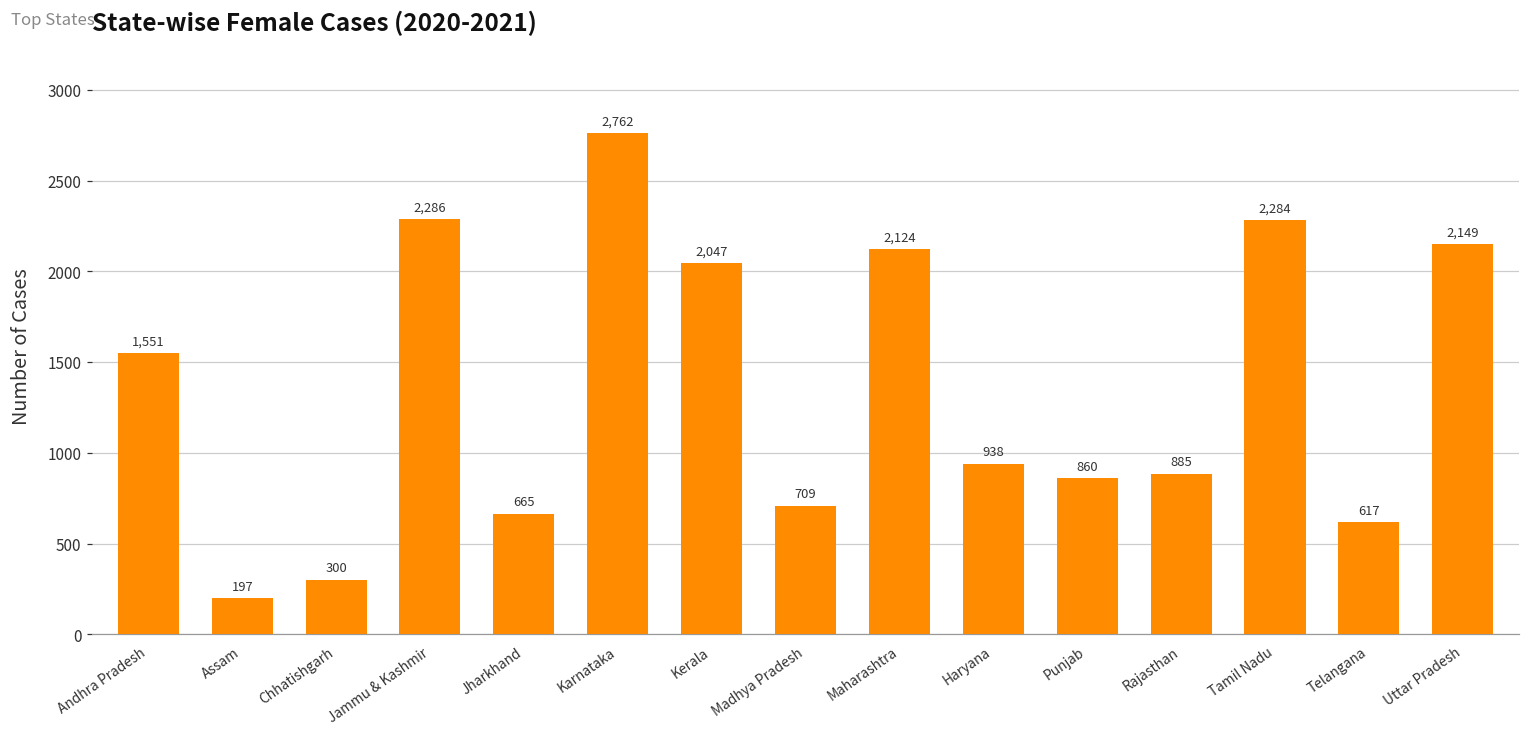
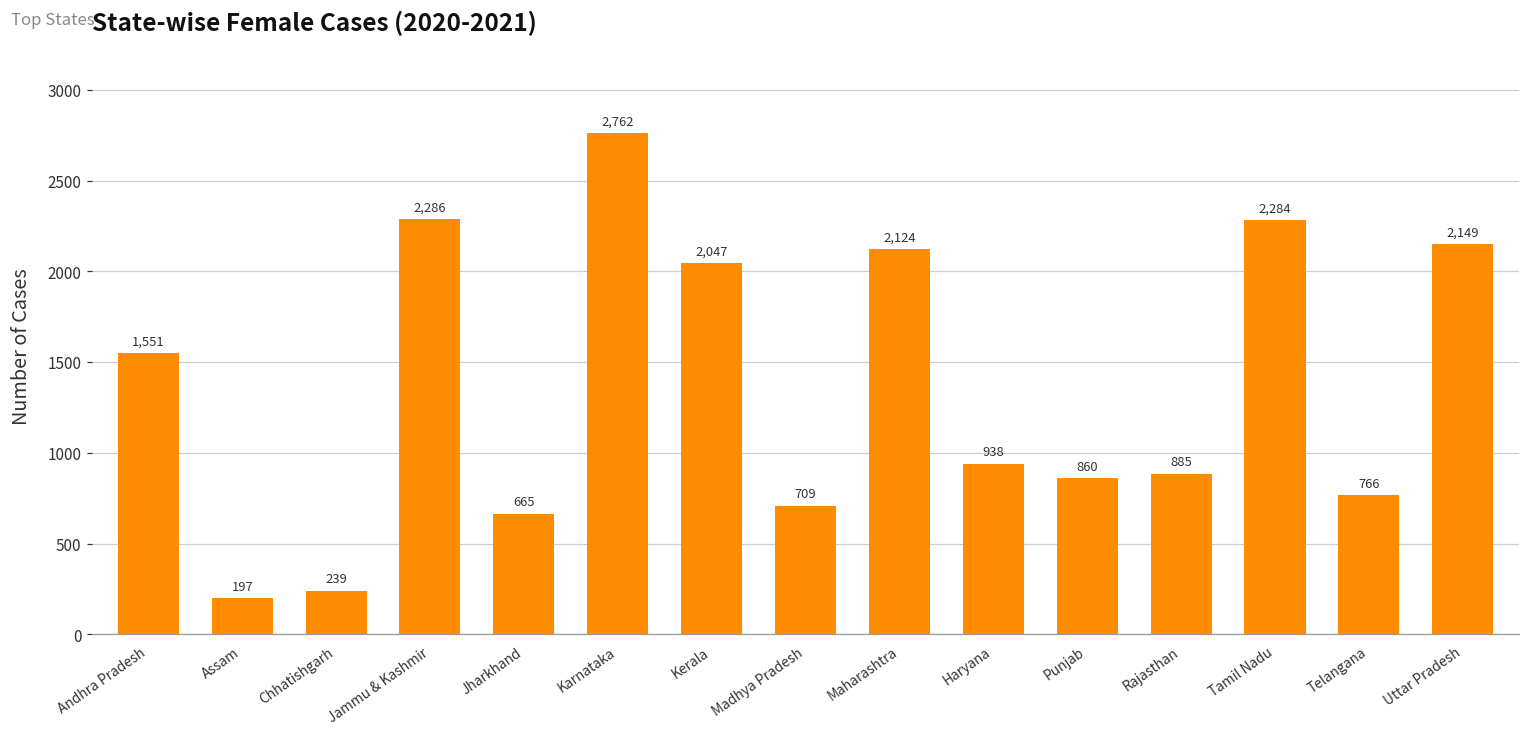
  {
    "Andhra Pradesh": "1,551",
    "Assam": "197",
-   "Chhatishgarh": "300",
+   "Chhatishgarh": "239",
    "Jammu & Kashmir": "2,286",
    "Jharkhand": "665",
    "Karnataka": "2,762",
    "Kerala": "2,047",
    "Madhya Pradesh": "709",
    "Maharashtra": "2,124",
    "Haryana": "938",
    "Punjab": "860",
    "Rajasthan": "885",
    "Tamil Nadu": "2,284",
-   "Telangana": "617",
+   "Telangana": "766",
    "Uttar Pradesh": "2,149"
  }
